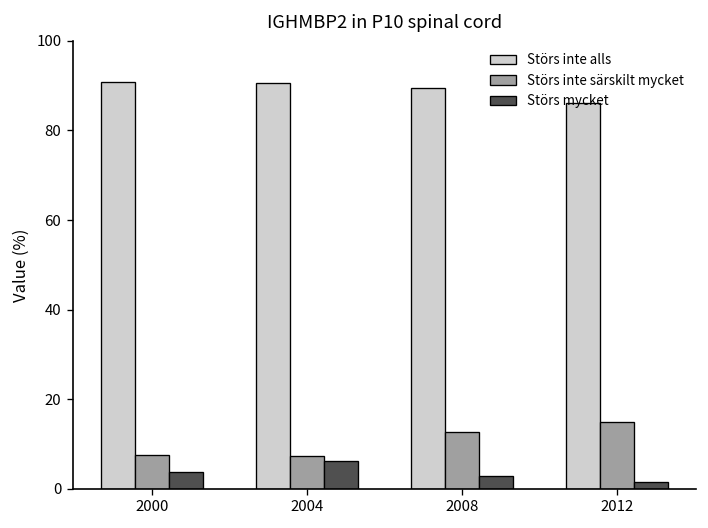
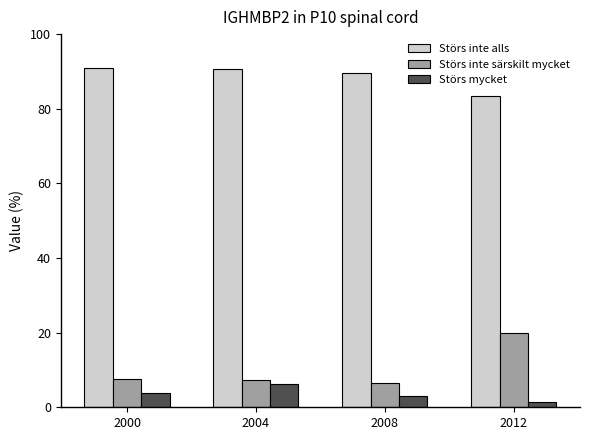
  {
    "Störs inte alls": {
      "2000": 91,
      "2004": 91,
      "2008": 90,
-     "2012": 86
+     "2012": 84
    },
    "Störs inte särskilt mycket": {
      "2000": 8,
      "2004": 7,
-     "2008": 13,
-     "2012": 15
+     "2008": 7,
+     "2012": 20
    },
    "Störs mycket": {
      "2000": 4,
      "2004": 6,
      "2008": 3,
      "2012": 2
    }
  }
